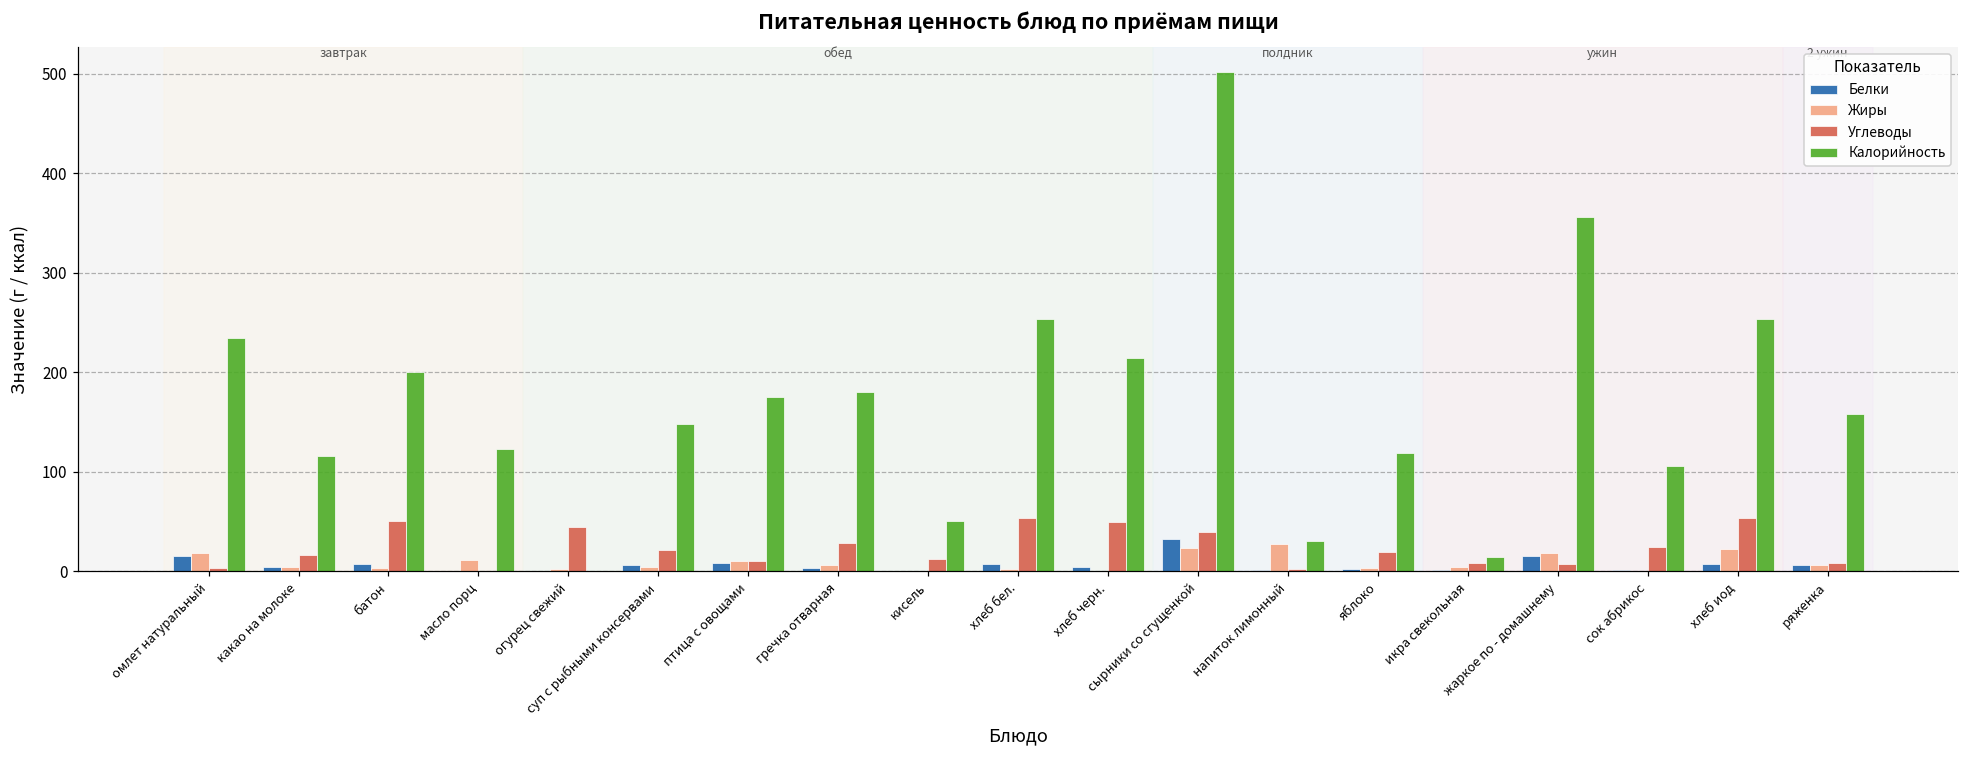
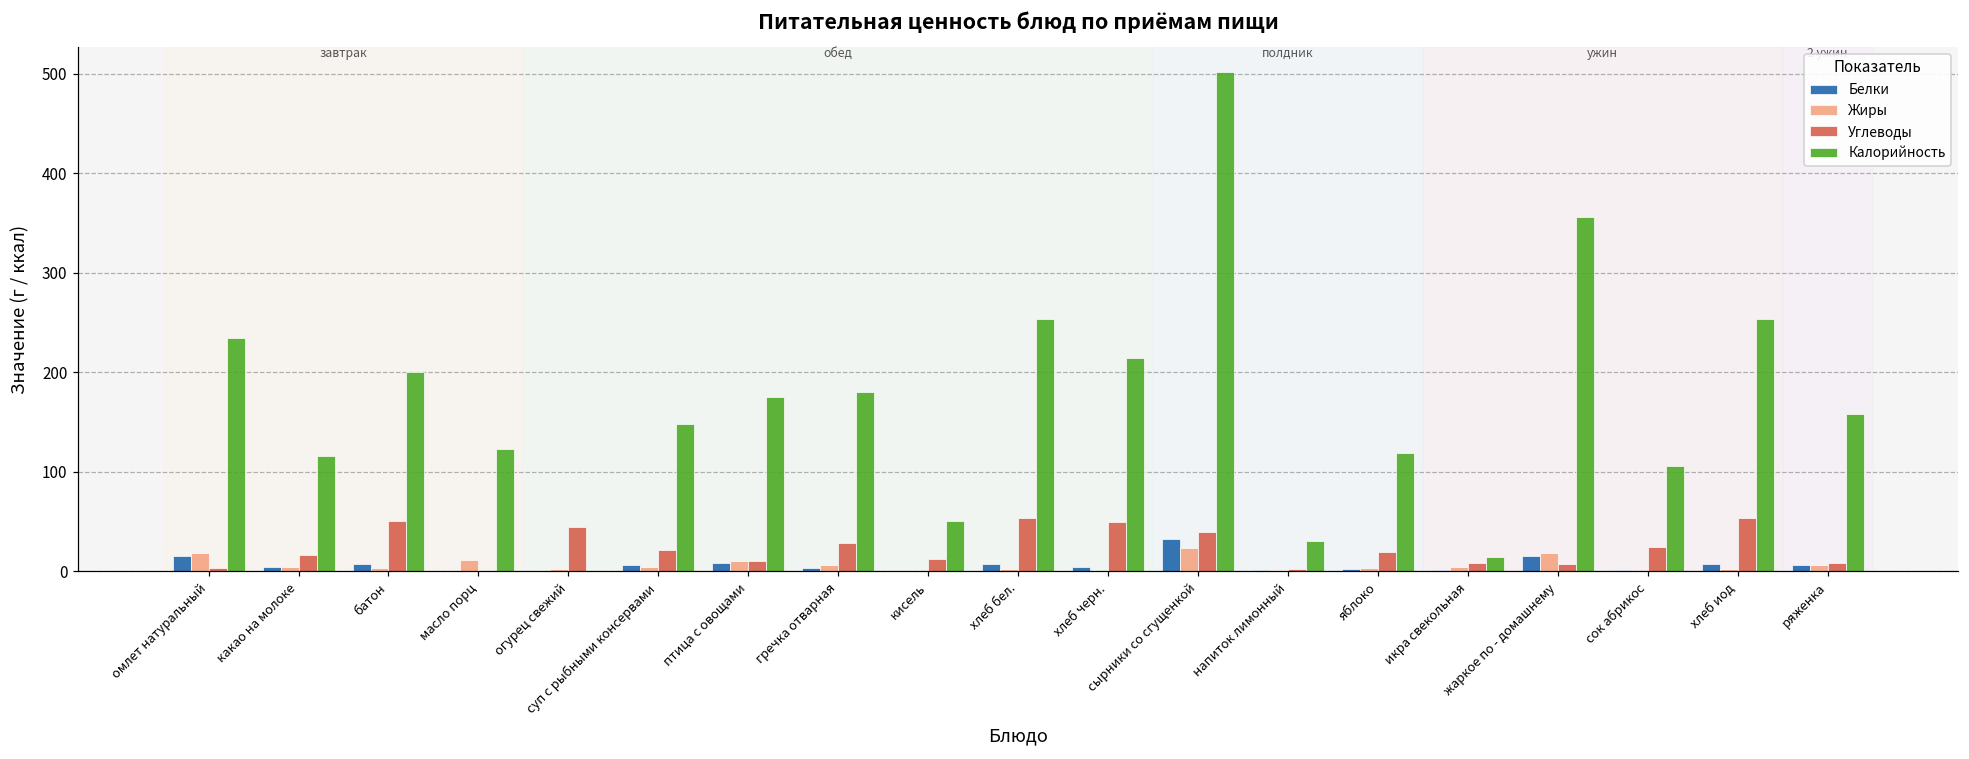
  {
    "Белки": {
      "омлет натуральный": 20,
      "какао на молоке": 0,
      "батон": 10,
      "суп с рыбными консервами": 10,
      "птица с овощами": 10,
      "гречка отварная": 0,
      "хлеб бел.": 10,
      "хлеб черн.": 0,
      "сырники со сгущенкой": 30,
      "жаркое по - домашнему": 10,
      "хлеб иод": 10,
      "ряженка": 10
    },
    "Жиры": {
      "омлет натуральный": 20,
      "какао на молоке": 0,
      "батон": 0,
      "масло порц": 10,
      "суп с рыбными консервами": 0,
      "птица с овощами": 10,
      "гречка отварная": 10,
      "сырники со сгущенкой": 20,
-     "напиток лимонный": 30,
+     "напиток лимонный": 0,
      "яблоко": 0,
      "икра свекольная": 0,
      "жаркое по - домашнему": 20,
      "сок абрикос": 0,
-     "хлеб иод": 20,
+     "хлеб иод": 0,
      "ряженка": 10
    },
    "Углеводы": {
      "омлет натуральный": 0,
      "какао на молоке": 20,
      "батон": 50,
      "огурец свежий": 40,
      "суп с рыбными консервами": 20,
      "птица с овощами": 10,
      "гречка отварная": 30,
      "кисель": 10,
      "хлеб бел.": 50,
      "хлеб черн.": 50,
      "сырники со сгущенкой": 40,
      "яблоко": 20,
      "икра свекольная": 10,
      "жаркое по - домашнему": 10,
      "сок абрикос": 20,
      "хлеб иод": 50,
      "ряженка": 10
    },
    "Калорийность": {
      "омлет натуральный": 230,
      "какао на молоке": 120,
      "батон": 200,
      "масло порц": 120,
      "суп с рыбными консервами": 150,
      "птица с овощами": 180,
      "гречка отварная": 180,
      "кисель": 50,
      "хлеб бел.": 250,
      "хлеб черн.": 210,
      "сырники со сгущенкой": 500,
      "напиток лимонный": 30,
      "яблоко": 120,
      "икра свекольная": 10,
      "жаркое по - домашнему": 360,
      "сок абрикос": 110,
      "хлеб иод": 250,
      "ряженка": 160
    }
  }
